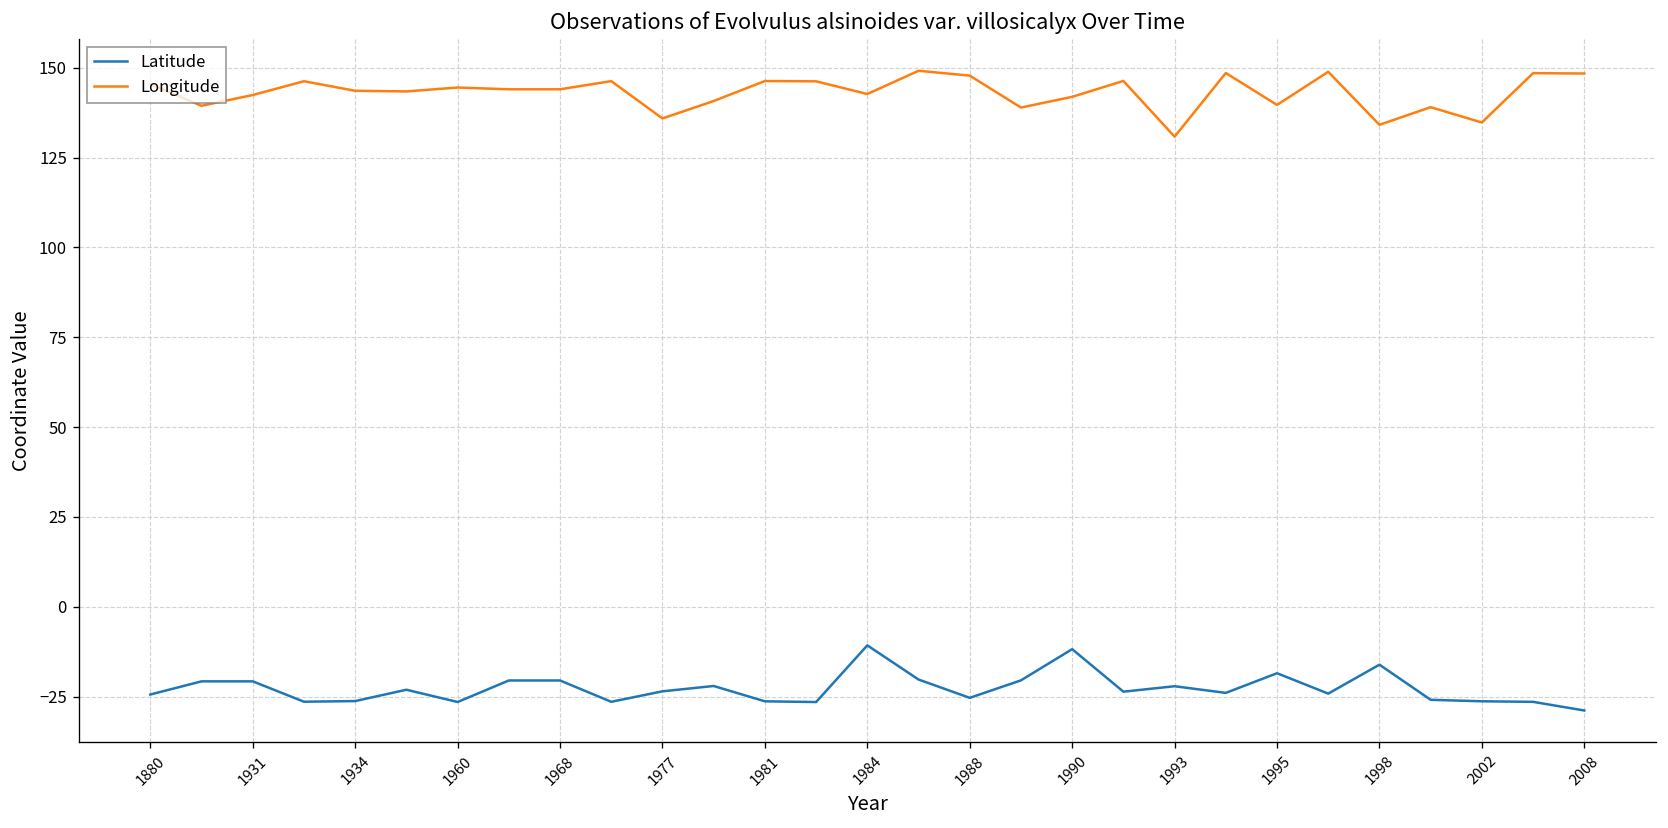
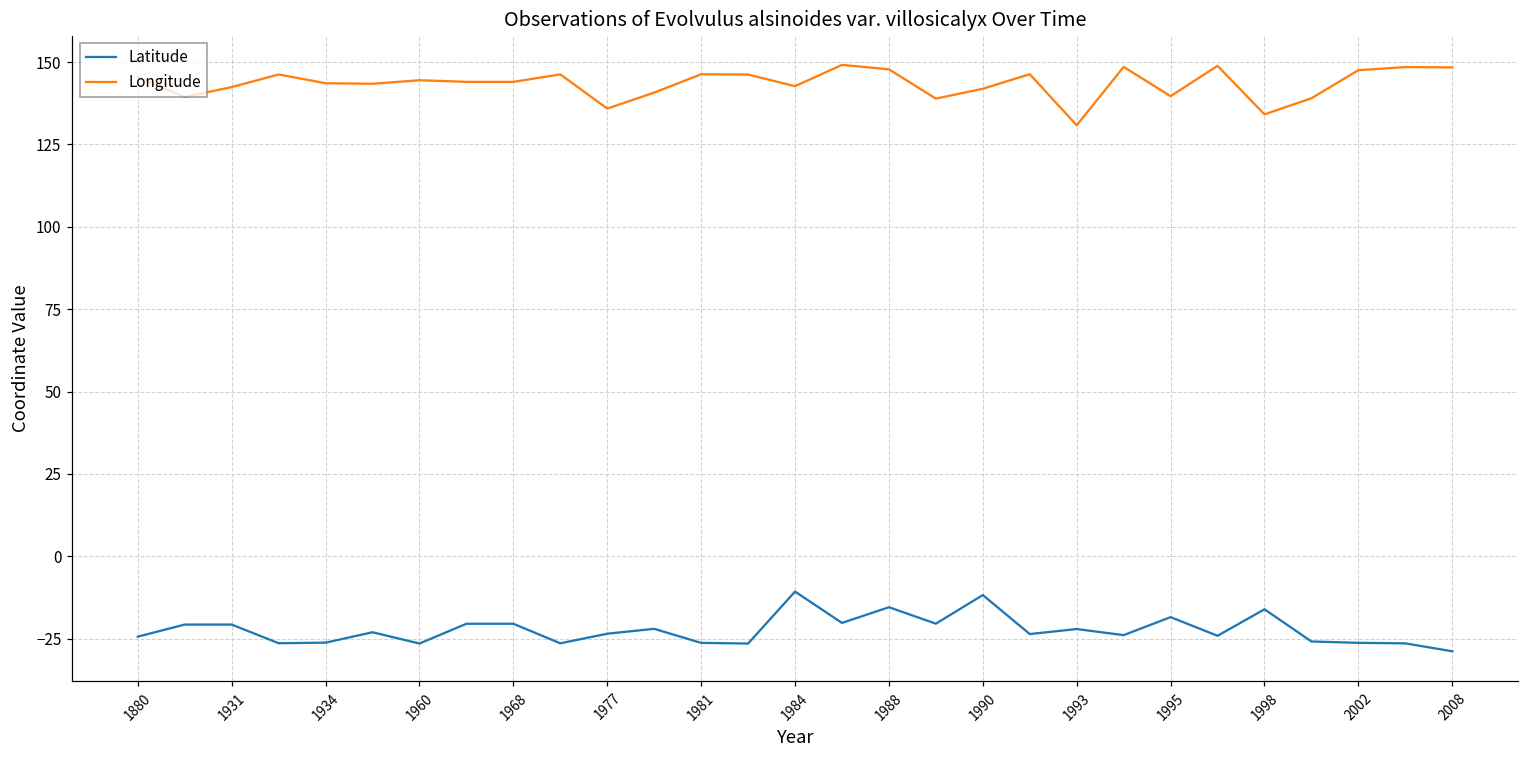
  {
    "Latitude": {
      "1880": -24,
      "1931": -21,
      "1934": -26,
      "1960": -26,
      "1968": -21,
      "1977": -24,
      "1981": -26,
      "1984": -11,
-     "1988": -25,
+     "1988": -15,
      "1990": -12,
      "1993": -22,
      "1995": -18,
      "1998": -16,
      "2002": -26,
      "2008": -29
    },
    "Longitude": {
      "1931": 142,
      "1934": 144,
      "1960": 145,
      "1968": 144,
      "1977": 136,
      "1981": 146,
      "1984": 143,
      "1988": 148,
      "1990": 142,
      "1993": 131,
      "1995": 140,
      "1998": 134,
-     "2002": 135,
+     "2002": 148,
      "2008": 148
    }
  }
